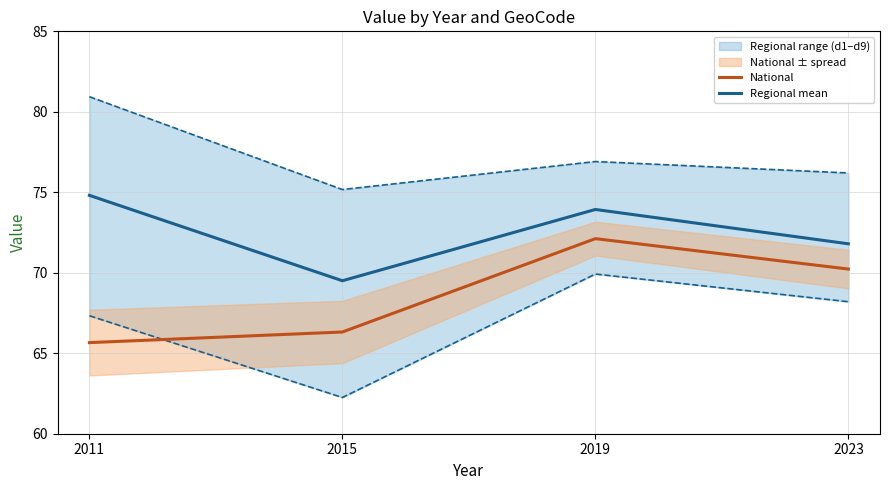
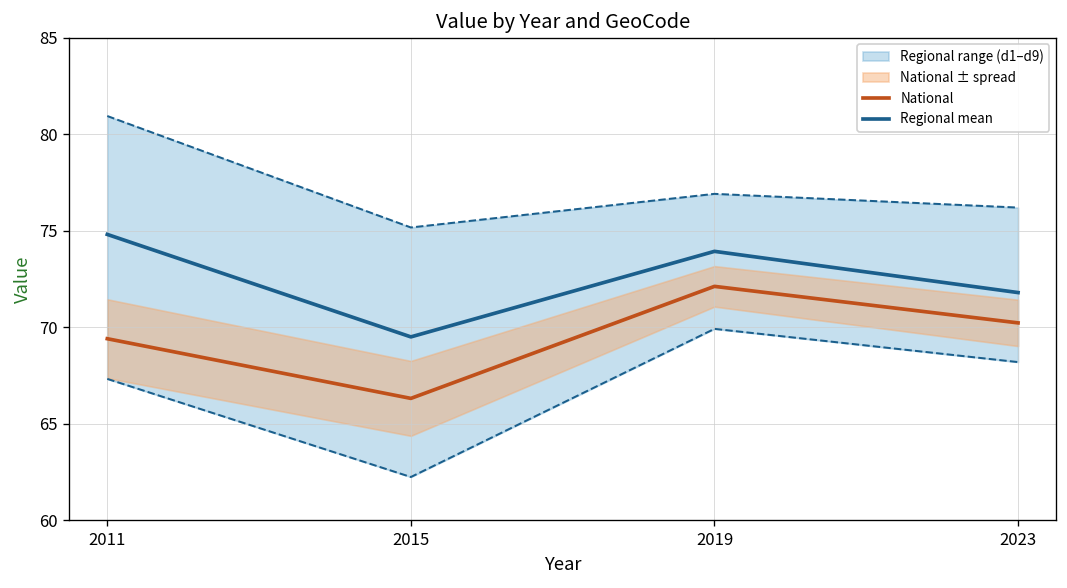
  {
    "Regional range (d1–d9)": {
      "2011": 80.9,
      "2015": 75.2,
      "2019": 76.9,
      "2023": 76.2
    },
    "National": {
-     "2011": 65.7,
+     "2011": 69.4,
      "2015": 66.3,
      "2019": 72.1,
      "2023": 70.2
    }
  }
